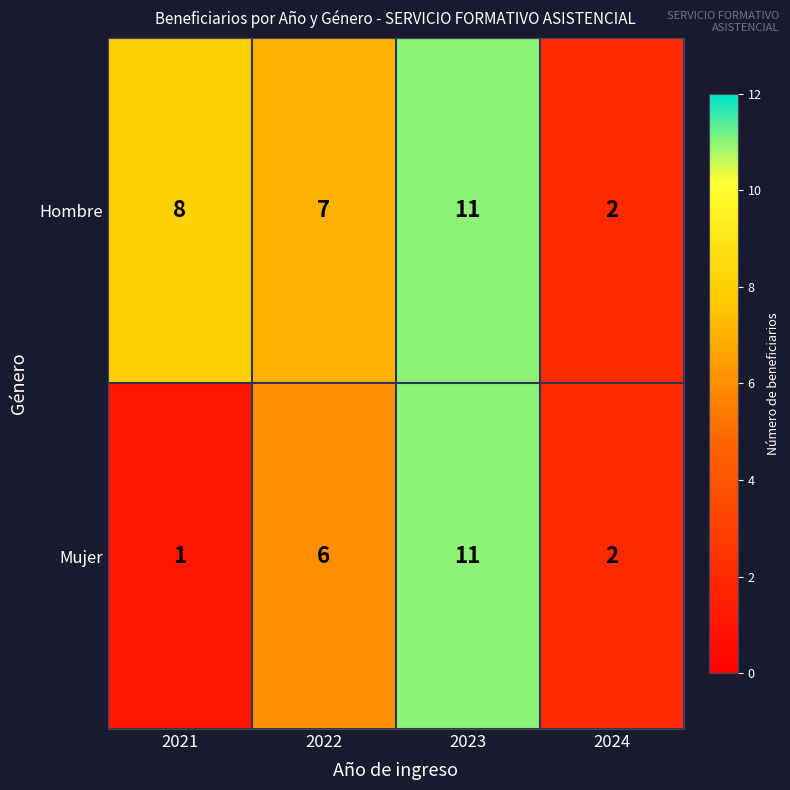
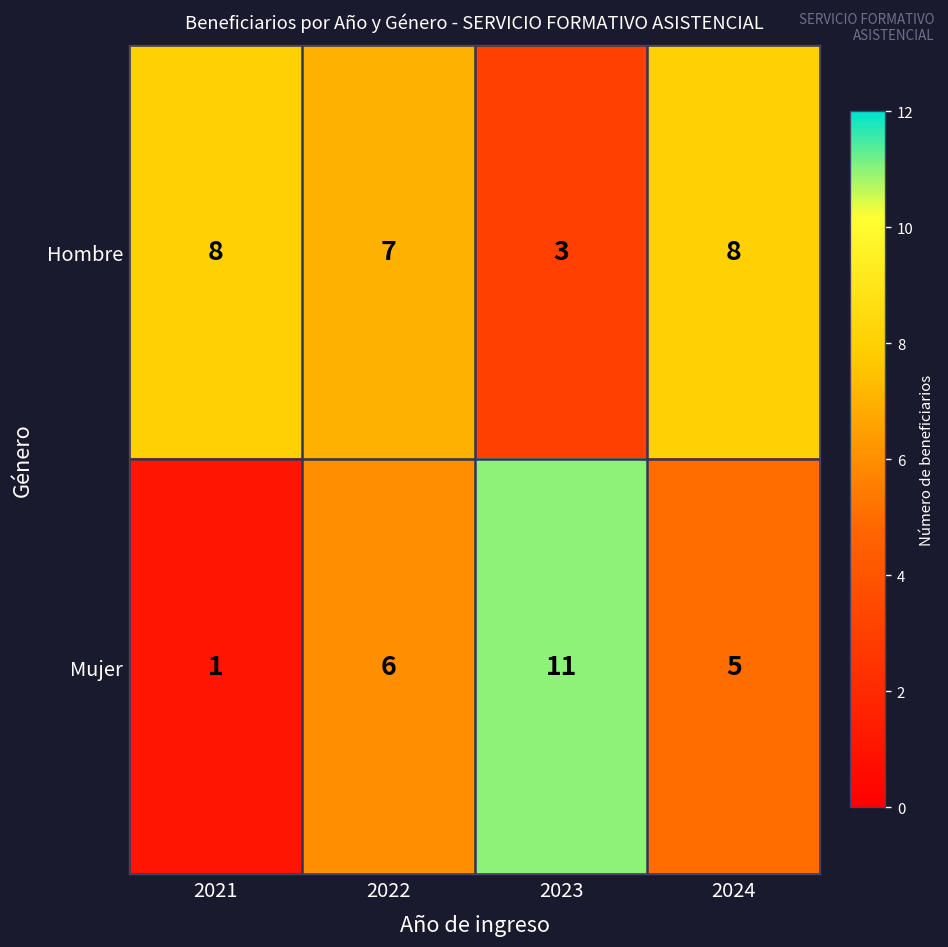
  {
    "Hombre": {
      "2021": 8,
      "2022": 7,
-     "2023": 11,
-     "2024": 2
+     "2023": 3,
+     "2024": 8
    },
    "Mujer": {
      "2021": 1,
      "2022": 6,
      "2023": 11,
-     "2024": 2
+     "2024": 5
    }
  }
